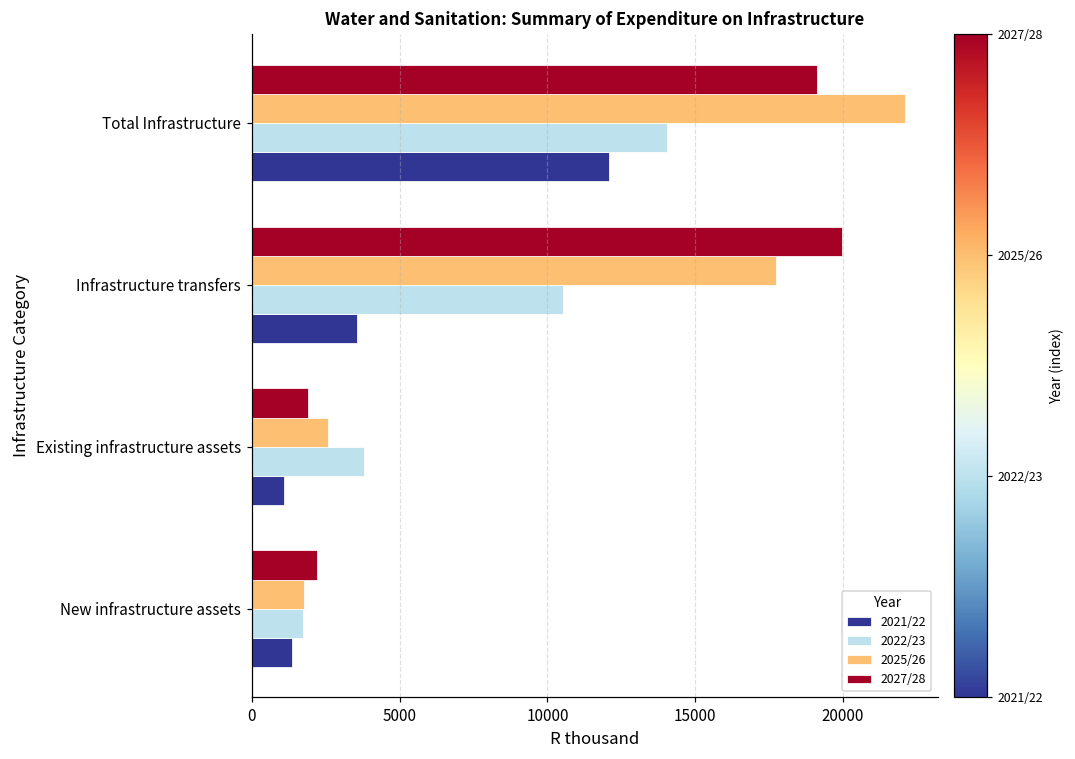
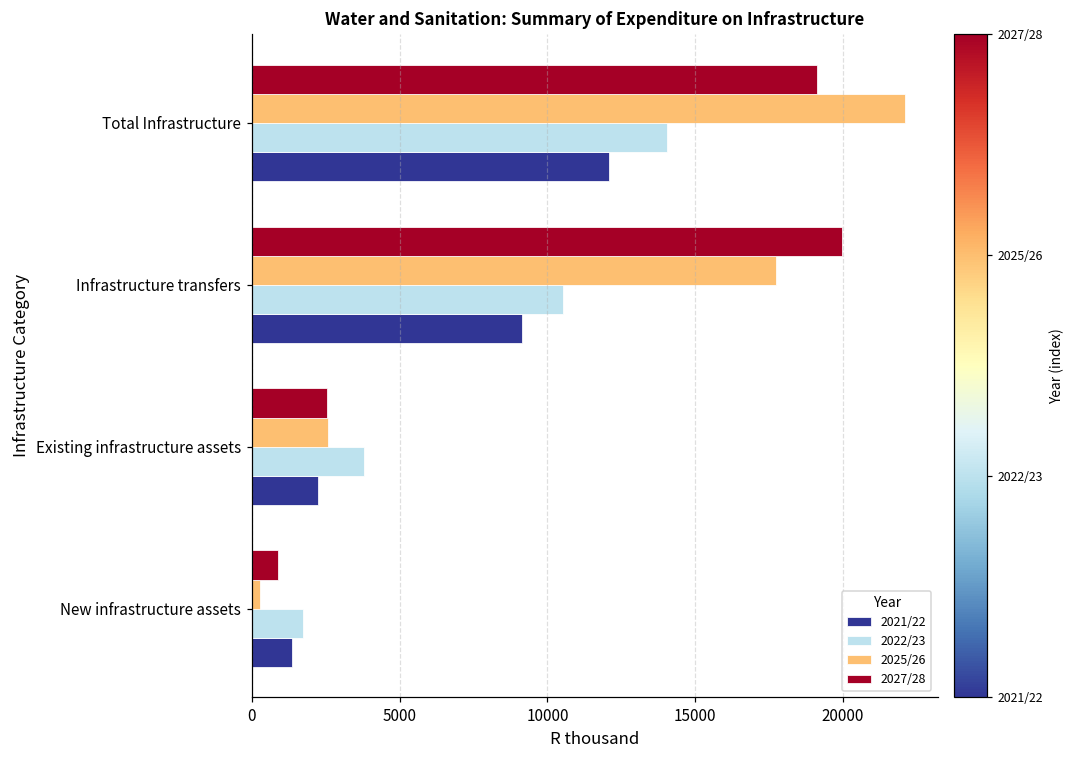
  {
    "2021/22": {
      "Total Infrastructure": 12100,
-     "Infrastructure transfers": 3600,
-     "Existing infrastructure assets": 1100,
+     "Infrastructure transfers": 9100,
+     "Existing infrastructure assets": 2300,
      "New infrastructure assets": 1400
    },
    "2022/23": {
      "Total Infrastructure": 14100,
      "Infrastructure transfers": 10500,
      "Existing infrastructure assets": 3800,
      "New infrastructure assets": 1700
    },
    "2025/26": {
      "Total Infrastructure": 22100,
      "Infrastructure transfers": 17700,
      "Existing infrastructure assets": 2600,
-     "New infrastructure assets": 1800
+     "New infrastructure assets": 300
    },
    "2027/28": {
      "Total Infrastructure": 19100,
      "Infrastructure transfers": 20000,
-     "Existing infrastructure assets": 1900,
-     "New infrastructure assets": 2200
+     "Existing infrastructure assets": 2600,
+     "New infrastructure assets": 900
    }
  }
